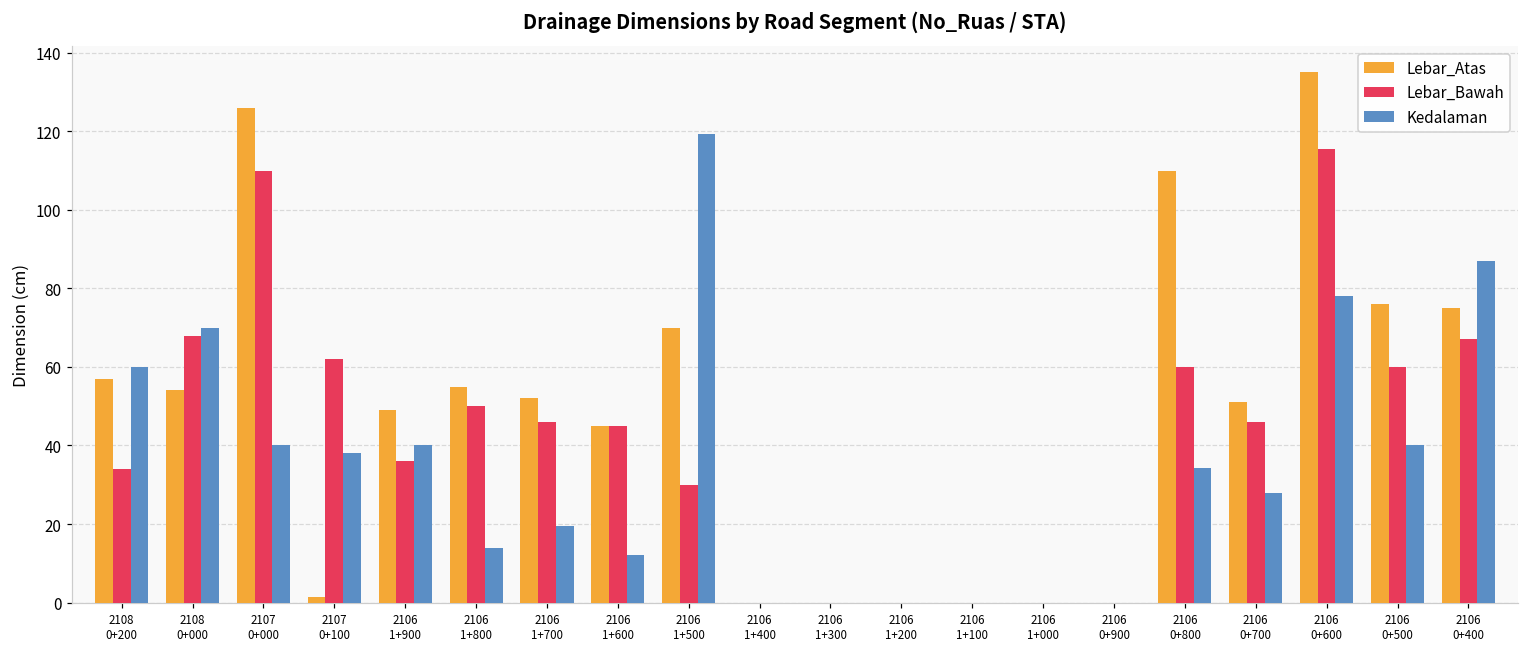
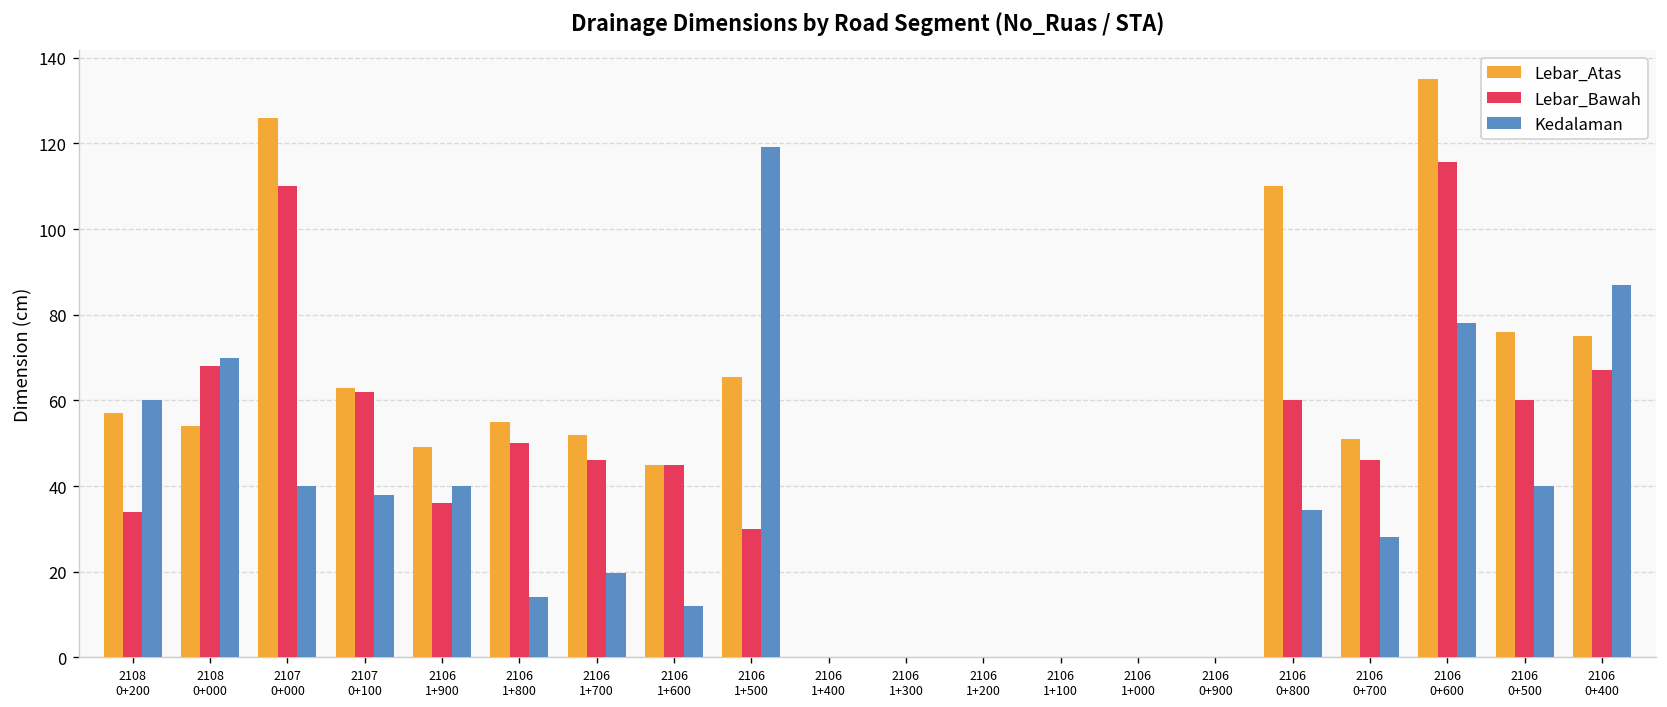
  {
    "Lebar_Atas": {
      "2108 0+200": 57,
      "2108 0+000": 54,
      "2107 0+000": 126,
-     "2107 0+100": 1,
+     "2107 0+100": 63,
      "2106 1+900": 49,
      "2106 1+800": 55,
      "2106 1+700": 52,
      "2106 1+600": 45,
-     "2106 1+500": 70,
+     "2106 1+500": 65,
      "2106 1+400": 0,
      "2106 1+300": 0,
      "2106 1+200": 0,
      "2106 1+100": 0,
      "2106 1+000": 0,
      "2106 0+900": 0,
      "2106 0+800": 110,
      "2106 0+700": 51,
      "2106 0+600": 135,
      "2106 0+500": 76,
      "2106 0+400": 75
    },
    "Lebar_Bawah": {
      "2108 0+200": 34,
      "2108 0+000": 68,
      "2107 0+000": 110,
      "2107 0+100": 62,
      "2106 1+900": 36,
      "2106 1+800": 50,
      "2106 1+700": 46,
      "2106 1+600": 45,
      "2106 1+500": 30,
      "2106 1+400": 0,
      "2106 1+300": 0,
      "2106 1+200": 0,
      "2106 1+100": 0,
      "2106 1+000": 0,
      "2106 0+900": 0,
      "2106 0+800": 60,
      "2106 0+700": 46,
      "2106 0+600": 116,
      "2106 0+500": 60,
      "2106 0+400": 67
    },
    "Kedalaman": {
      "2108 0+200": 60,
      "2108 0+000": 70,
      "2107 0+000": 40,
      "2107 0+100": 38,
      "2106 1+900": 40,
      "2106 1+800": 14,
      "2106 1+700": 20,
      "2106 1+600": 12,
      "2106 1+500": 119,
      "2106 1+400": 0,
      "2106 1+300": 0,
      "2106 1+200": 0,
      "2106 1+100": 0,
      "2106 1+000": 0,
      "2106 0+900": 0,
      "2106 0+800": 34,
      "2106 0+700": 28,
      "2106 0+600": 78,
      "2106 0+500": 40,
      "2106 0+400": 87
    }
  }
